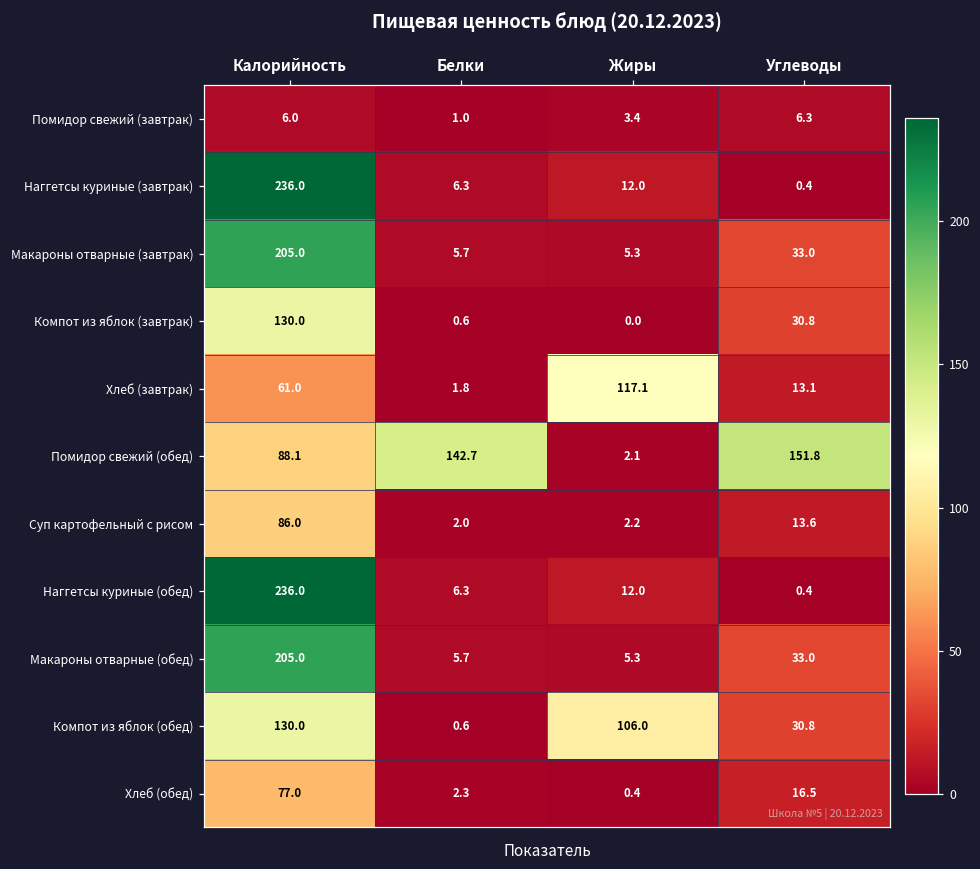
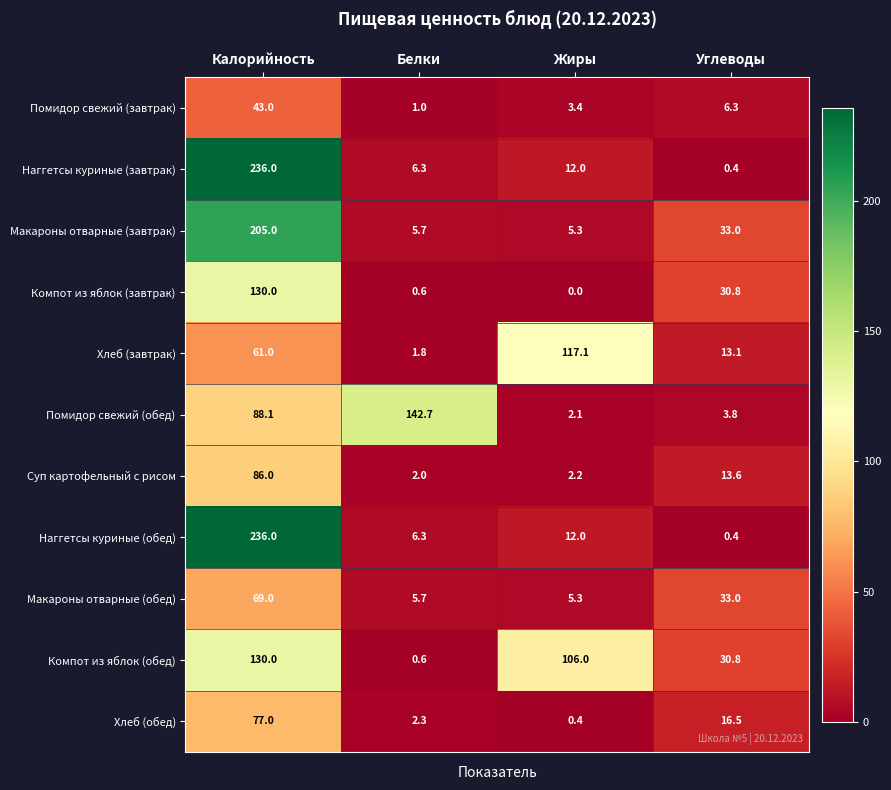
  {
    "Помидор свежий (завтрак)": {
-     "Калорийность": 6.0,
+     "Калорийность": 43.0,
      "Белки": 1.0,
      "Жиры": 3.4,
      "Углеводы": 6.3
    },
    "Наггетсы куриные (завтрак)": {
      "Калорийность": 236.0,
      "Белки": 6.3,
      "Жиры": 12.0,
      "Углеводы": 0.4
    },
    "Макароны отварные (завтрак)": {
      "Калорийность": 205.0,
      "Белки": 5.7,
      "Жиры": 5.3,
      "Углеводы": 33.0
    },
    "Компот из яблок (завтрак)": {
      "Калорийность": 130.0,
      "Белки": 0.6,
      "Жиры": 0.0,
      "Углеводы": 30.8
    },
    "Хлеб (завтрак)": {
      "Калорийность": 61.0,
      "Белки": 1.8,
      "Жиры": 117.1,
      "Углеводы": 13.1
    },
    "Помидор свежий (обед)": {
      "Калорийность": 88.1,
      "Белки": 142.7,
      "Жиры": 2.1,
-     "Углеводы": 151.8
+     "Углеводы": 3.8
    },
    "Суп картофельный с рисом": {
      "Калорийность": 86.0,
      "Белки": 2.0,
      "Жиры": 2.2,
      "Углеводы": 13.6
    },
    "Наггетсы куриные (обед)": {
      "Калорийность": 236.0,
      "Белки": 6.3,
      "Жиры": 12.0,
      "Углеводы": 0.4
    },
    "Макароны отварные (обед)": {
-     "Калорийность": 205.0,
+     "Калорийность": 69.0,
      "Белки": 5.7,
      "Жиры": 5.3,
      "Углеводы": 33.0
    },
    "Компот из яблок (обед)": {
      "Калорийность": 130.0,
      "Белки": 0.6,
      "Жиры": 106.0,
      "Углеводы": 30.8
    },
    "Хлеб (обед)": {
      "Калорийность": 77.0,
      "Белки": 2.3,
      "Жиры": 0.4
    }
  }
